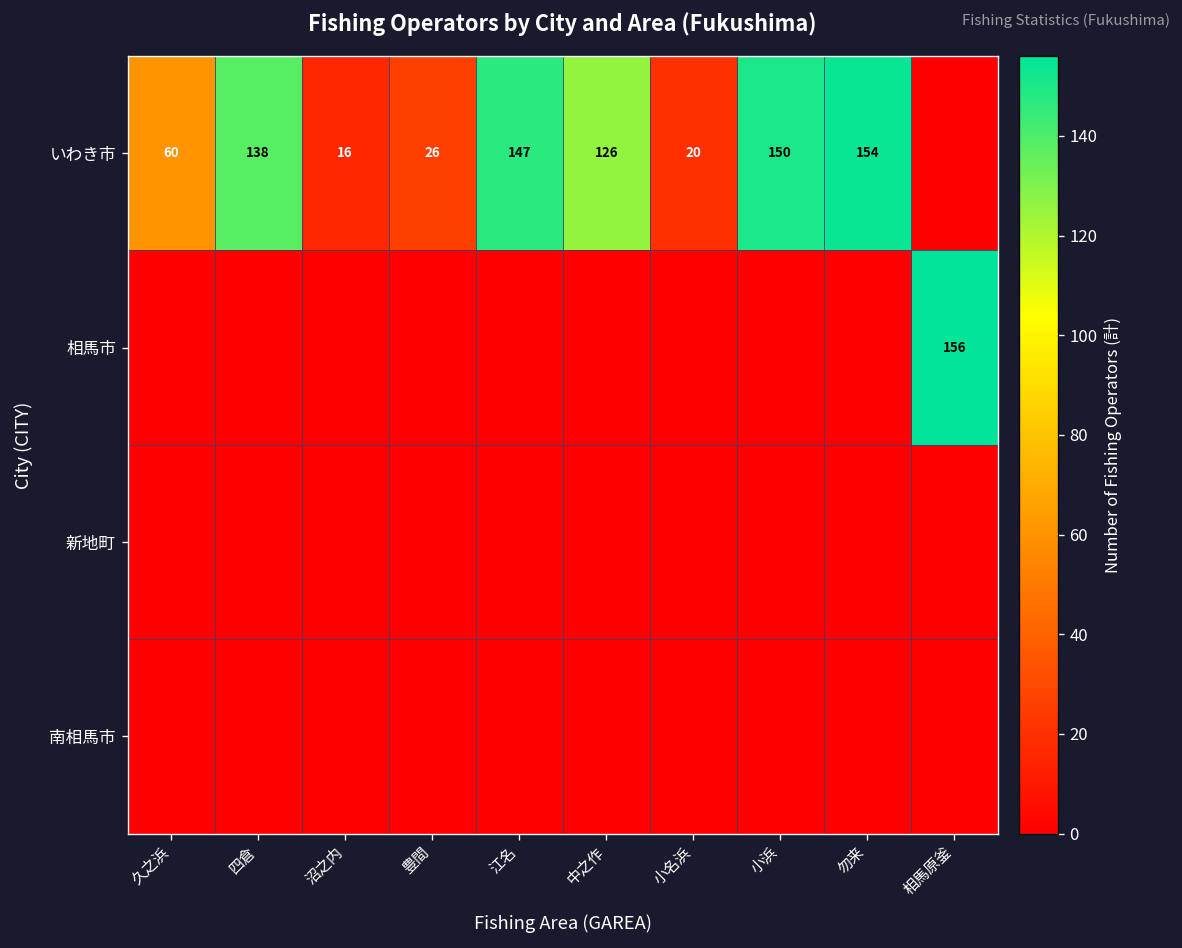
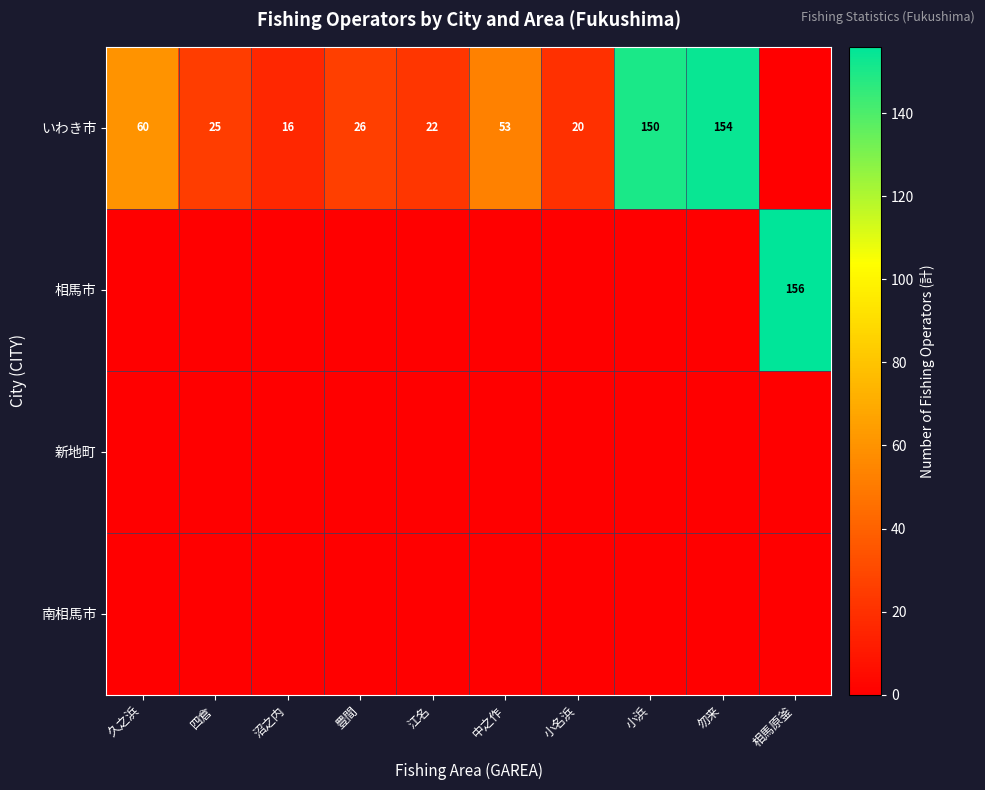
  {
    "いわき市": {
      "久之浜": 60,
-     "四倉": 138,
+     "四倉": 25,
      "沼之内": 16,
      "豊間": 26,
-     "江名": 147,
-     "中之作": 126,
+     "江名": 22,
+     "中之作": 53,
      "小名浜": 20,
      "小浜": 150,
      "勿来": 154
    },
    "相馬市": {
      "相馬原釜": 156
    }
  }
